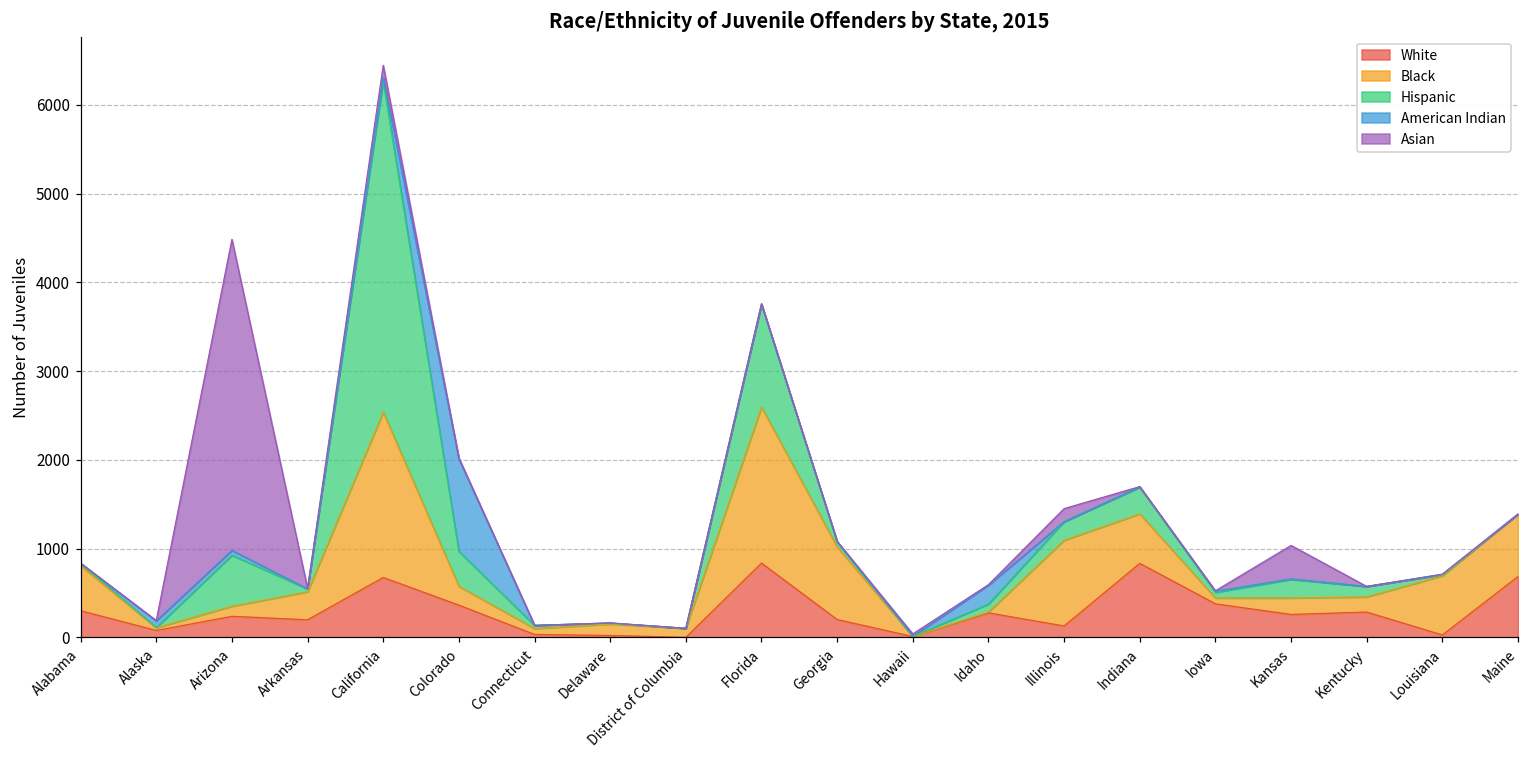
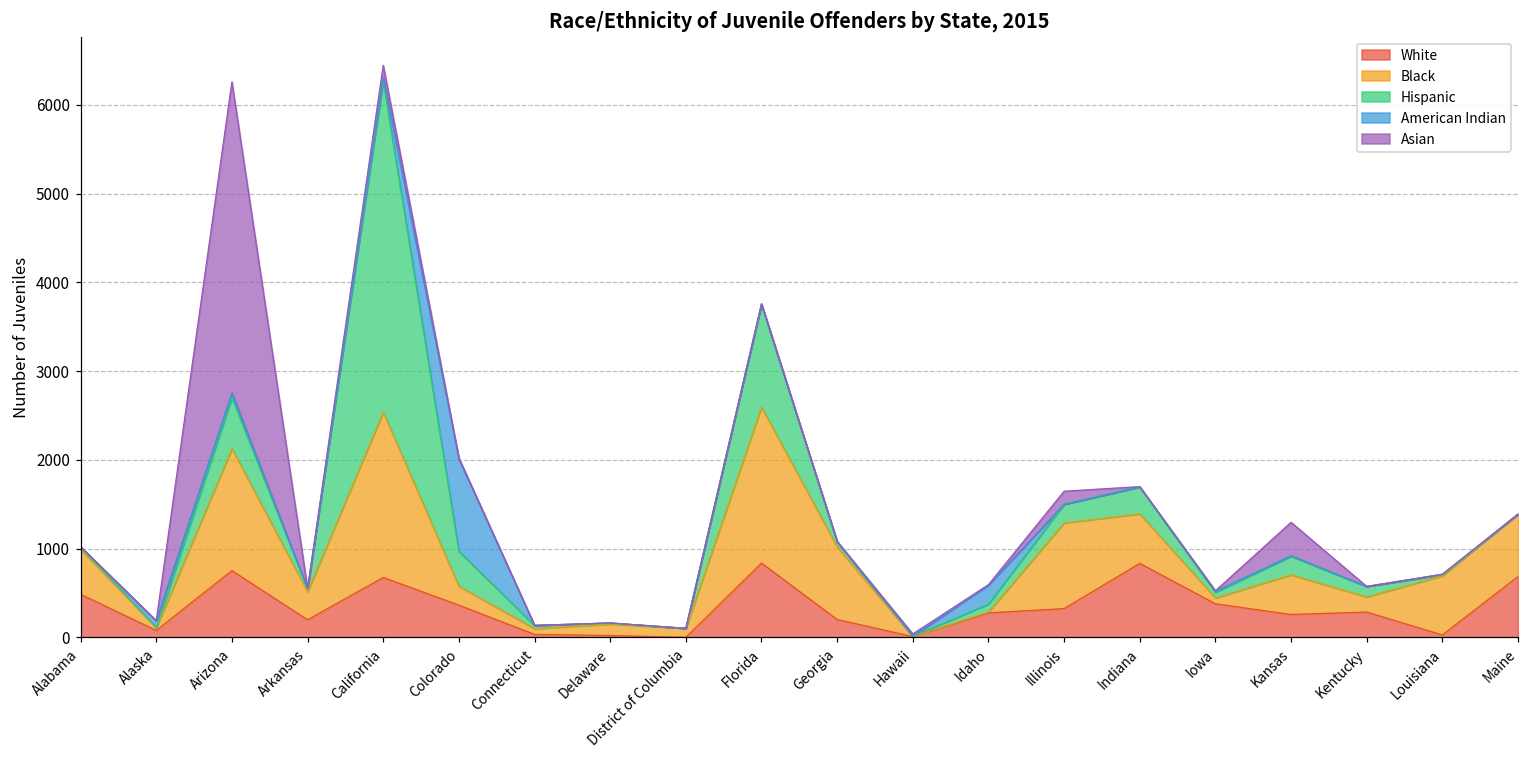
  {
    "White": {
-     "Alabama": 300,
-     "Arizona": 200,
+     "Alabama": 500,
+     "Arizona": 800,
      "Arkansas": 200,
      "California": 700,
      "Colorado": 400,
      "Connecticut": 0,
      "Delaware": 0,
      "District of Columbia": 0,
      "Florida": 800,
      "Georgia": 200,
-     "Illinois": 100,
+     "Illinois": 300,
      "Indiana": 800,
      "Iowa": 400,
      "Kansas": 300,
      "Kentucky": 300,
      "Louisiana": 0,
      "Maine": 700
    },
    "Black": {
-     "Arizona": 100,
+     "Arizona": 1400,
      "Arkansas": 300,
      "California": 1900,
      "Colorado": 200,
      "Connecticut": 100,
      "Florida": 1800,
      "Georgia": 800,
      "Illinois": 1000,
      "Indiana": 600,
      "Iowa": 100,
-     "Kansas": 200,
+     "Kansas": 400,
      "Kentucky": 200
    },
    "Hispanic": {
      "Arizona": 600,
      "California": 3700,
      "Colorado": 400,
      "Idaho": 100
    },
    "American Indian": {
      "Arizona": 100,
      "California": 0
    },
    "Asian": {
      "Arizona": 3500,
      "California": 100,
      "Illinois": 100,
      "Kansas": 400
    }
  }
